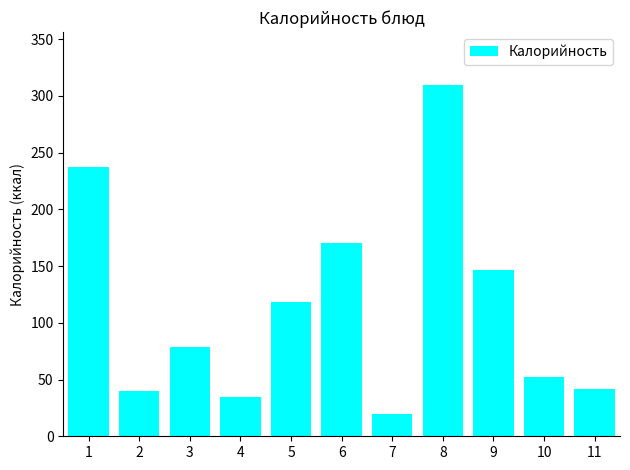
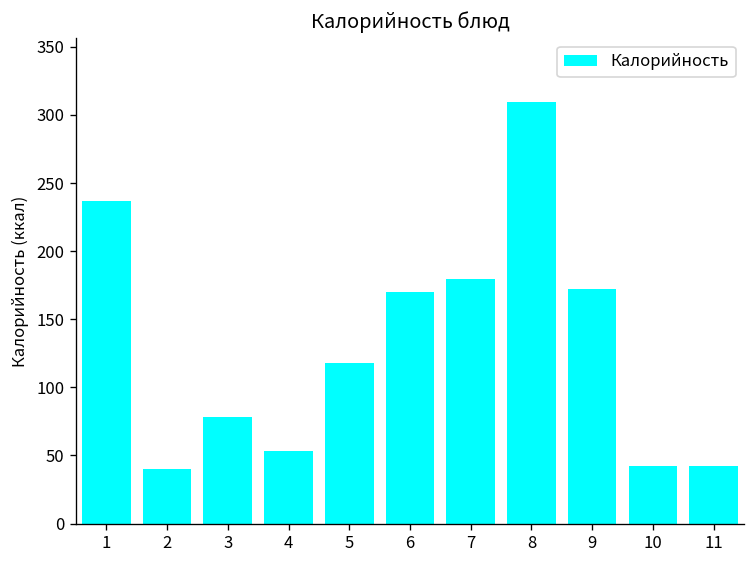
  {
    "1": 237,
    "2": 40,
    "3": 79,
-   "4": 35,
+   "4": 53,
    "5": 118,
    "6": 170,
-   "7": 20,
+   "7": 180,
    "8": 310,
-   "9": 146,
-   "10": 52,
+   "9": 172,
+   "10": 42,
    "11": 42
  }
